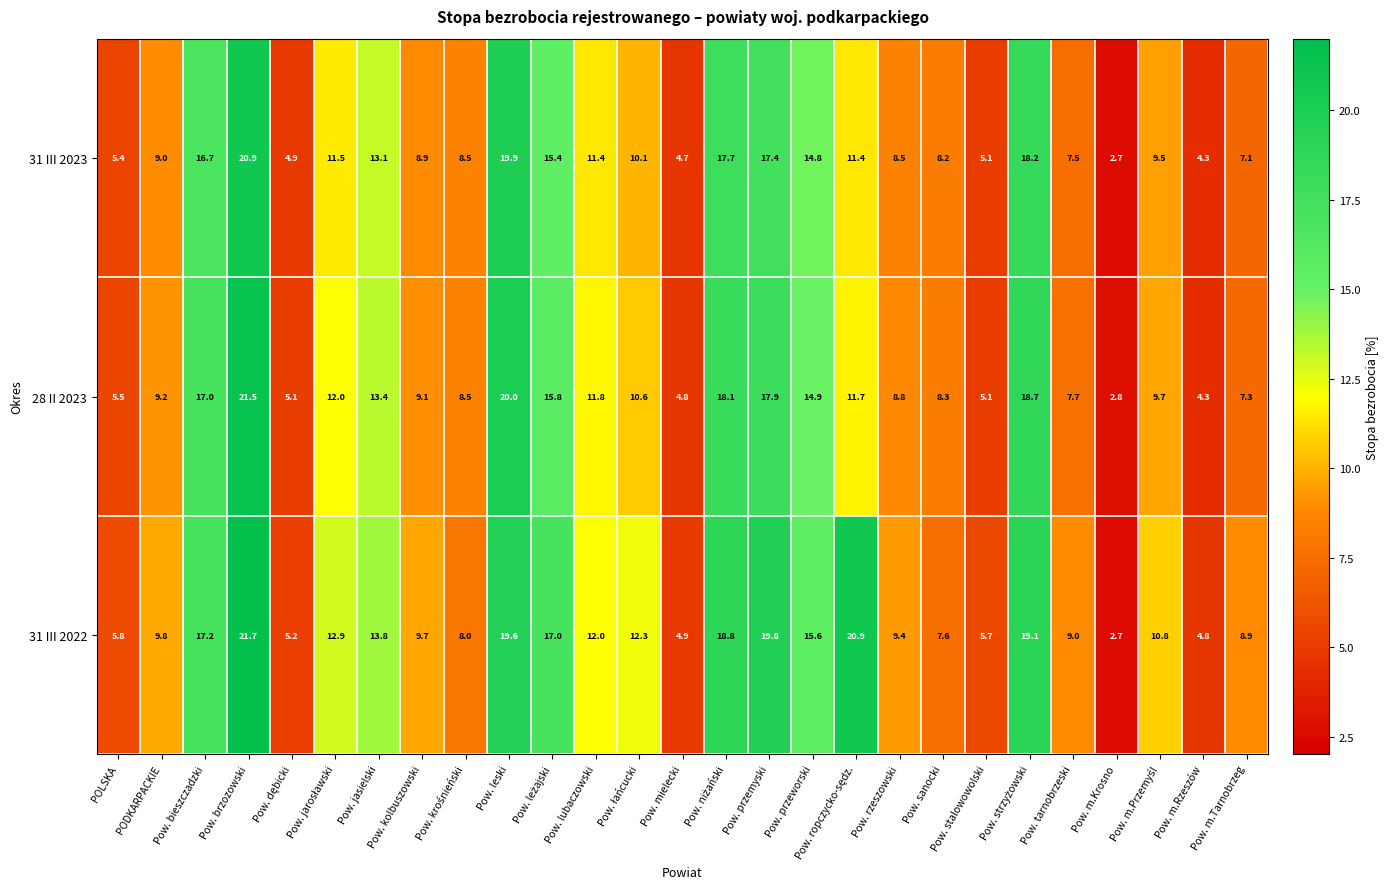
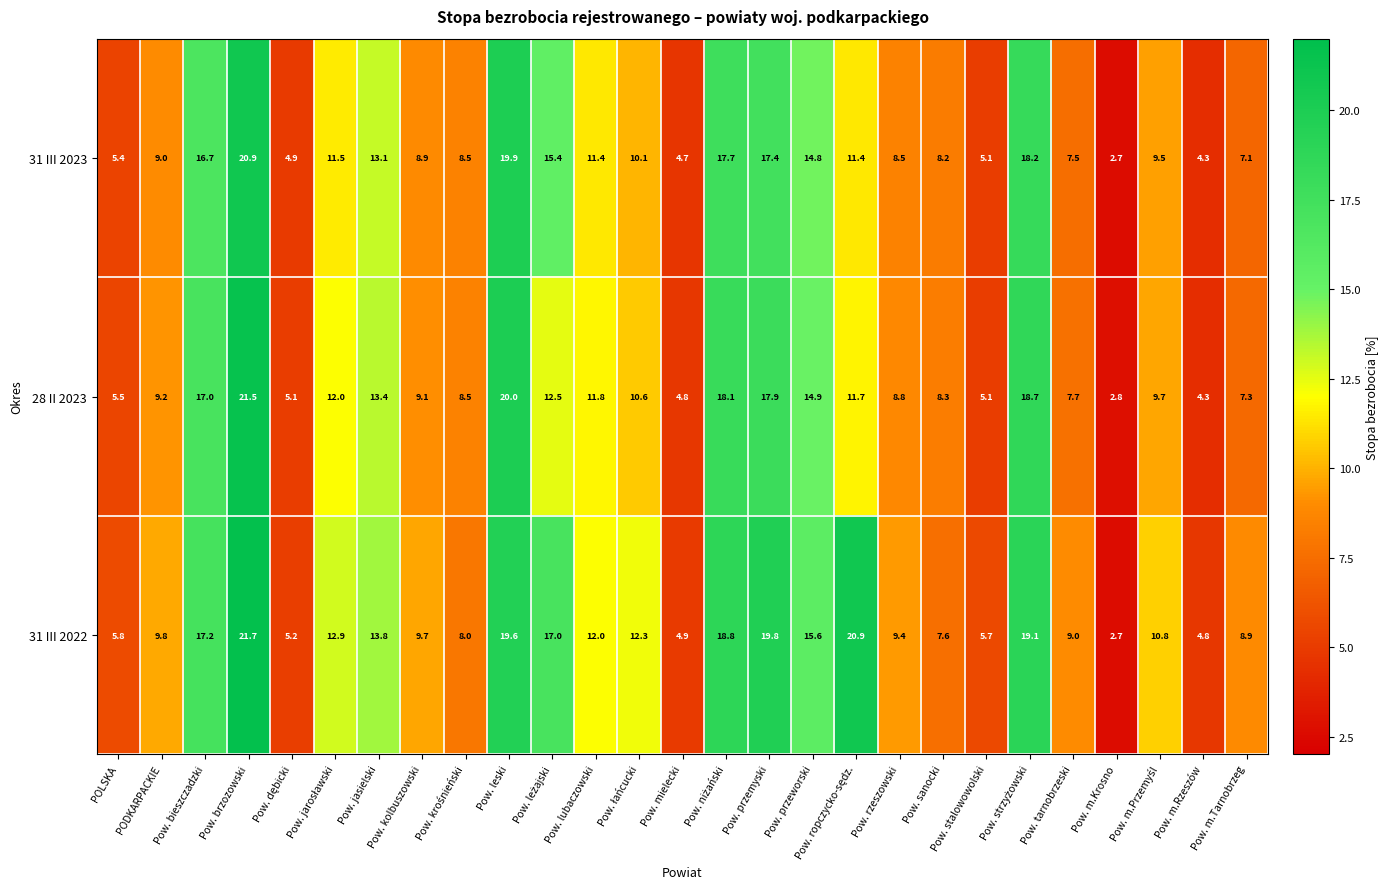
  {
    "31 III 2023": {
      "POLSKA": 5.4,
      "PODKARPACKIE": 9.0,
      "Pow. bieszczadzki": 16.7,
      "Pow. brzozowski": 20.9,
      "Pow. dębicki": 4.9,
      "Pow. jarosławski": 11.5,
      "Pow. jasielski": 13.1,
      "Pow. kolbuszowski": 8.9,
      "Pow. krośnieński": 8.5,
      "Pow. leski": 19.9,
      "Pow. leżajski": 15.4,
      "Pow. lubaczowski": 11.4,
      "Pow. łańcucki": 10.1,
      "Pow. mielecki": 4.7,
      "Pow. niżański": 17.7,
      "Pow. przemyski": 17.4,
      "Pow. przeworski": 14.8,
      "Pow. ropczycko-sędz.": 11.4,
      "Pow. rzeszowski": 8.5,
      "Pow. sanocki": 8.2,
      "Pow. stalowowolski": 5.1,
      "Pow. strzyżowski": 18.2,
      "Pow. tarnobrzeski": 7.5,
      "Pow. m.Krosno": 2.7,
      "Pow. m.Przemyśl": 9.5,
      "Pow. m.Rzeszów": 4.3,
      "Pow. m.Tarnobrzeg": 7.1
    },
    "28 II 2023": {
      "POLSKA": 5.5,
      "PODKARPACKIE": 9.2,
      "Pow. bieszczadzki": 17.0,
      "Pow. brzozowski": 21.5,
      "Pow. dębicki": 5.1,
      "Pow. jarosławski": 12.0,
      "Pow. jasielski": 13.4,
      "Pow. kolbuszowski": 9.1,
      "Pow. krośnieński": 8.5,
      "Pow. leski": 20.0,
-     "Pow. leżajski": 15.8,
+     "Pow. leżajski": 12.5,
      "Pow. lubaczowski": 11.8,
      "Pow. łańcucki": 10.6,
      "Pow. mielecki": 4.8,
      "Pow. niżański": 18.1,
      "Pow. przemyski": 17.9,
      "Pow. przeworski": 14.9,
      "Pow. ropczycko-sędz.": 11.7,
      "Pow. rzeszowski": 8.8,
      "Pow. sanocki": 8.3,
      "Pow. stalowowolski": 5.1,
      "Pow. strzyżowski": 18.7,
      "Pow. tarnobrzeski": 7.7,
      "Pow. m.Krosno": 2.8,
      "Pow. m.Przemyśl": 9.7,
      "Pow. m.Rzeszów": 4.3,
      "Pow. m.Tarnobrzeg": 7.3
    },
    "31 III 2022": {
      "POLSKA": 5.8,
      "PODKARPACKIE": 9.8,
      "Pow. bieszczadzki": 17.2,
      "Pow. brzozowski": 21.7,
      "Pow. dębicki": 5.2,
      "Pow. jarosławski": 12.9,
      "Pow. jasielski": 13.8,
      "Pow. kolbuszowski": 9.7,
      "Pow. krośnieński": 8.0,
      "Pow. leski": 19.6,
      "Pow. leżajski": 17.0,
      "Pow. lubaczowski": 12.0,
      "Pow. łańcucki": 12.3,
      "Pow. mielecki": 4.9,
      "Pow. niżański": 18.8,
      "Pow. przemyski": 19.8,
      "Pow. przeworski": 15.6,
      "Pow. ropczycko-sędz.": 20.9,
      "Pow. rzeszowski": 9.4,
      "Pow. sanocki": 7.6,
      "Pow. stalowowolski": 5.7,
      "Pow. strzyżowski": 19.1,
      "Pow. tarnobrzeski": 9.0,
      "Pow. m.Krosno": 2.7,
      "Pow. m.Przemyśl": 10.8,
      "Pow. m.Rzeszów": 4.8,
      "Pow. m.Tarnobrzeg": 8.9
    }
  }
